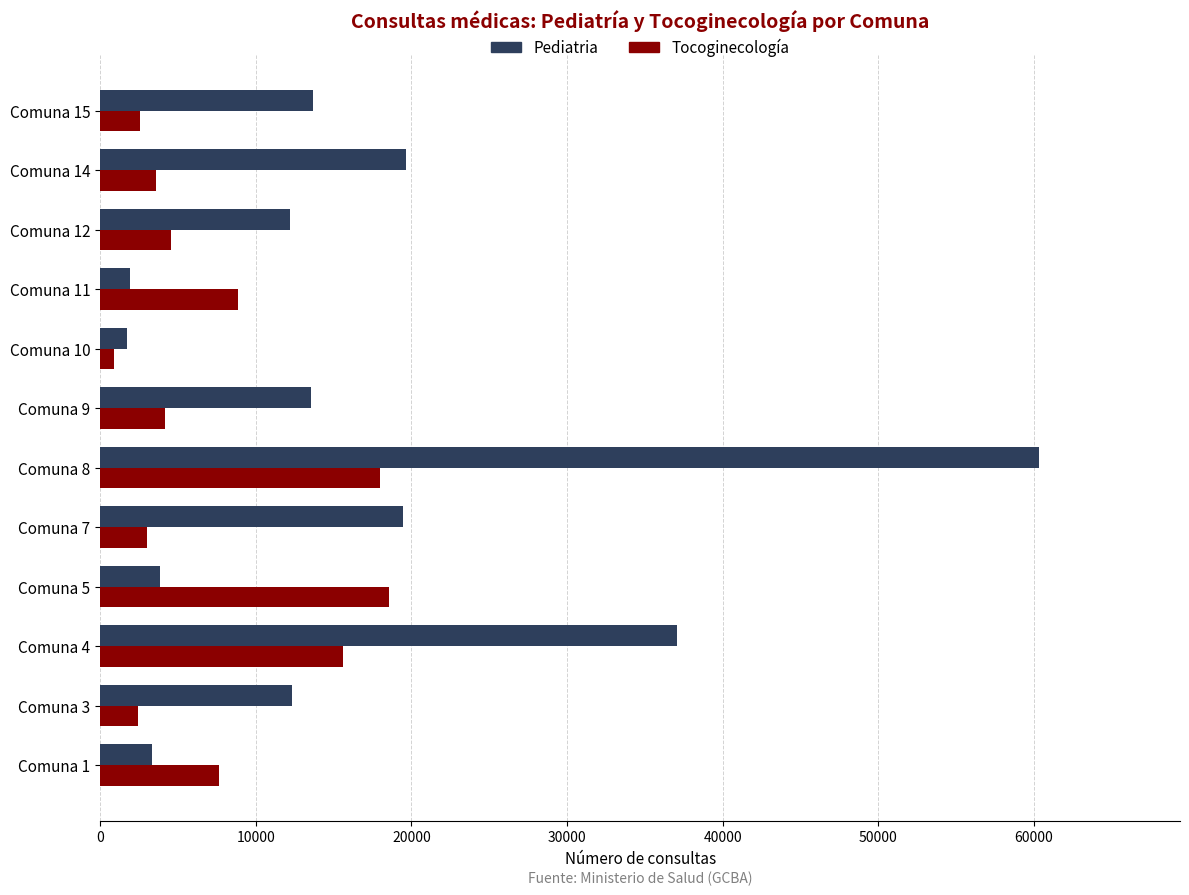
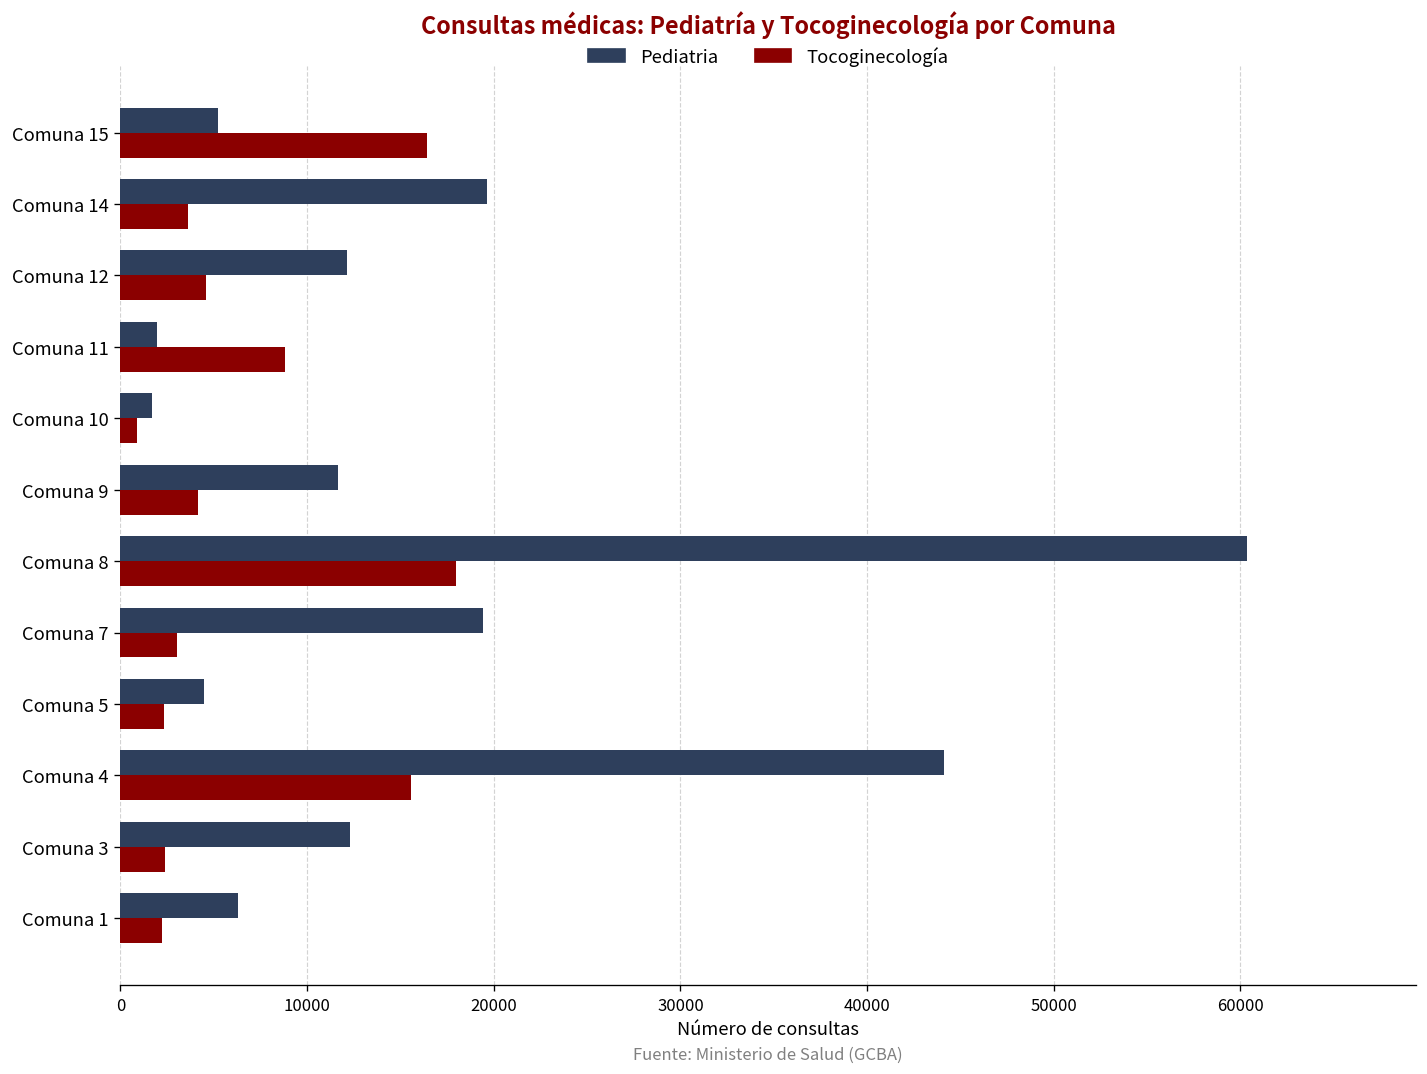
  {
    "Pediatria": {
-     "Comuna 15": 13700,
+     "Comuna 15": 5200,
      "Comuna 14": 19600,
      "Comuna 12": 12200,
      "Comuna 11": 1900,
      "Comuna 10": 1700,
-     "Comuna 9": 13600,
+     "Comuna 9": 11600,
      "Comuna 8": 60300,
      "Comuna 7": 19400,
-     "Comuna 5": 3800,
-     "Comuna 4": 37100,
+     "Comuna 5": 4500,
+     "Comuna 4": 44100,
      "Comuna 3": 12300,
-     "Comuna 1": 3300
+     "Comuna 1": 6300
    },
    "Tocoginecología": {
-     "Comuna 15": 2500,
+     "Comuna 15": 16400,
      "Comuna 14": 3600,
      "Comuna 12": 4600,
      "Comuna 11": 8800,
      "Comuna 10": 900,
      "Comuna 9": 4200,
      "Comuna 8": 18000,
      "Comuna 7": 3000,
-     "Comuna 5": 18600,
+     "Comuna 5": 2300,
      "Comuna 4": 15600,
      "Comuna 3": 2400,
-     "Comuna 1": 7600
+     "Comuna 1": 2200
    }
  }
